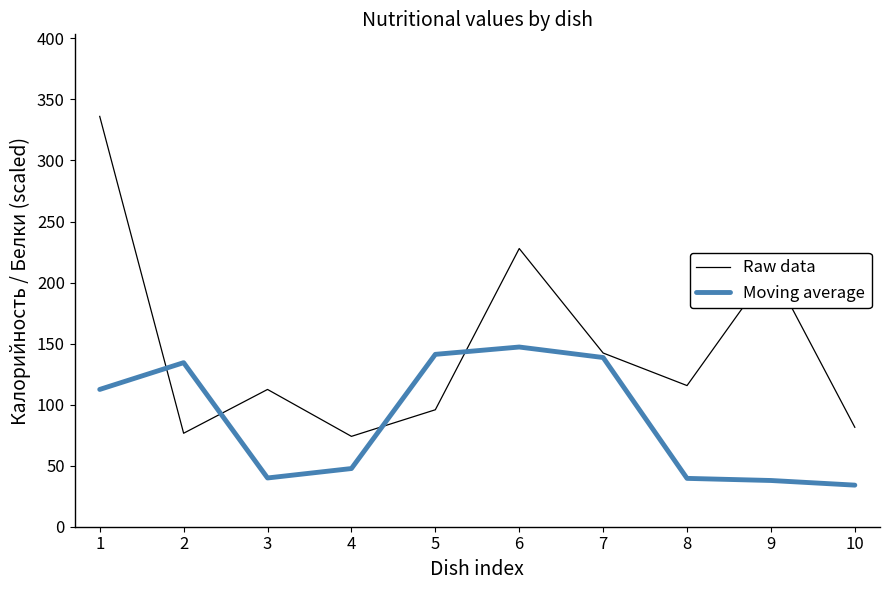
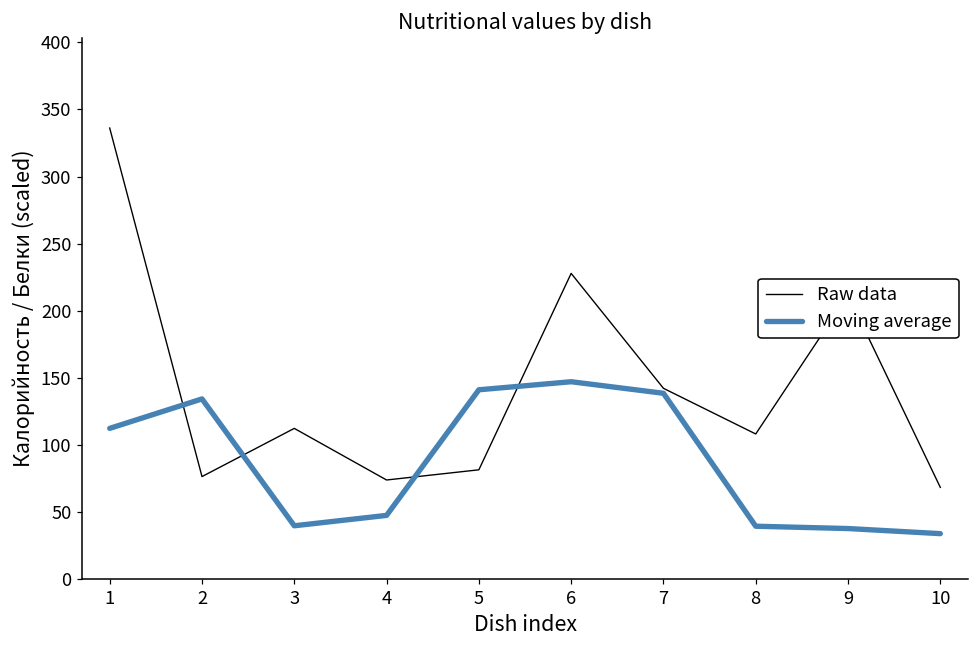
  {
    "Raw data": {
      "1": 336,
      "2": 77,
      "3": 112,
      "4": 74,
-     "5": 96,
+     "5": 82,
      "6": 228,
      "7": 142,
-     "8": 116,
-     "10": 81
+     "8": 108,
+     "10": 69
    },
    "Moving average": {
      "1": 112,
      "2": 134,
      "3": 40,
      "4": 48,
      "5": 141,
      "6": 147,
      "7": 139,
      "8": 40,
      "9": 38,
      "10": 34
    }
  }
